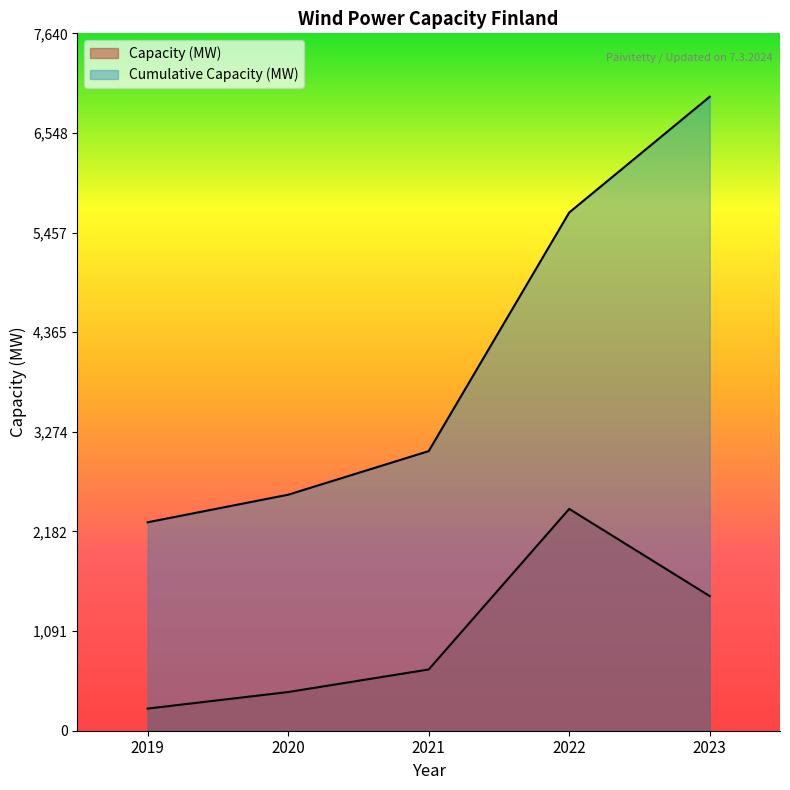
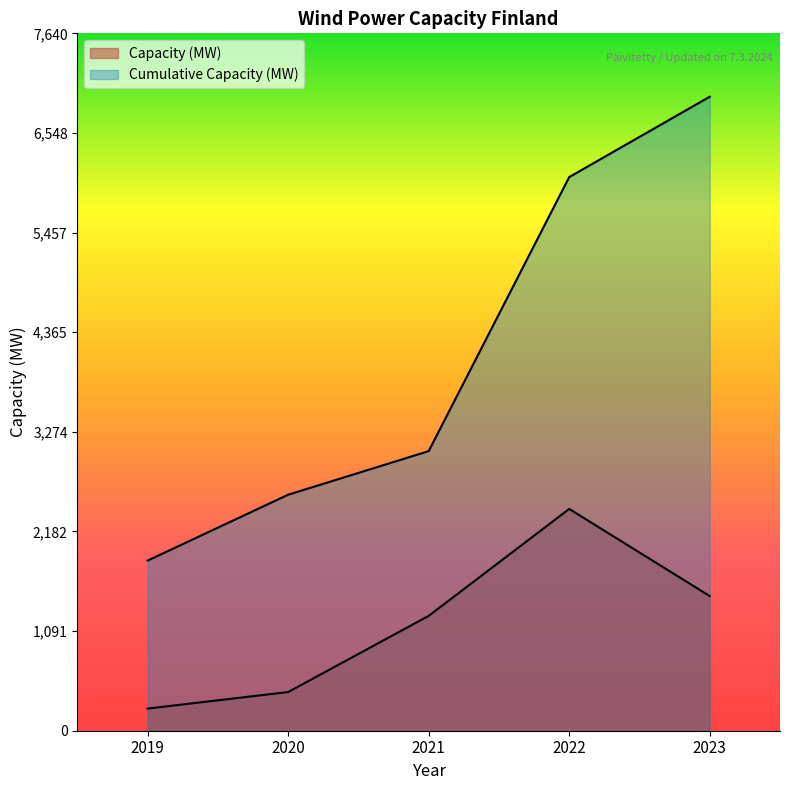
  {
    "Capacity (MW)": {
      "2019": "200",
      "2020": "400",
-     "2021": "700",
+     "2021": "1,300",
      "2022": "2,400",
      "2023": "1,500"
    },
    "Cumulative Capacity (MW)": {
-     "2019": "2,300",
+     "2019": "1,900",
      "2020": "2,600",
      "2021": "3,100",
-     "2022": "5,700",
+     "2022": "6,100",
      "2023": "6,900"
    }
  }
